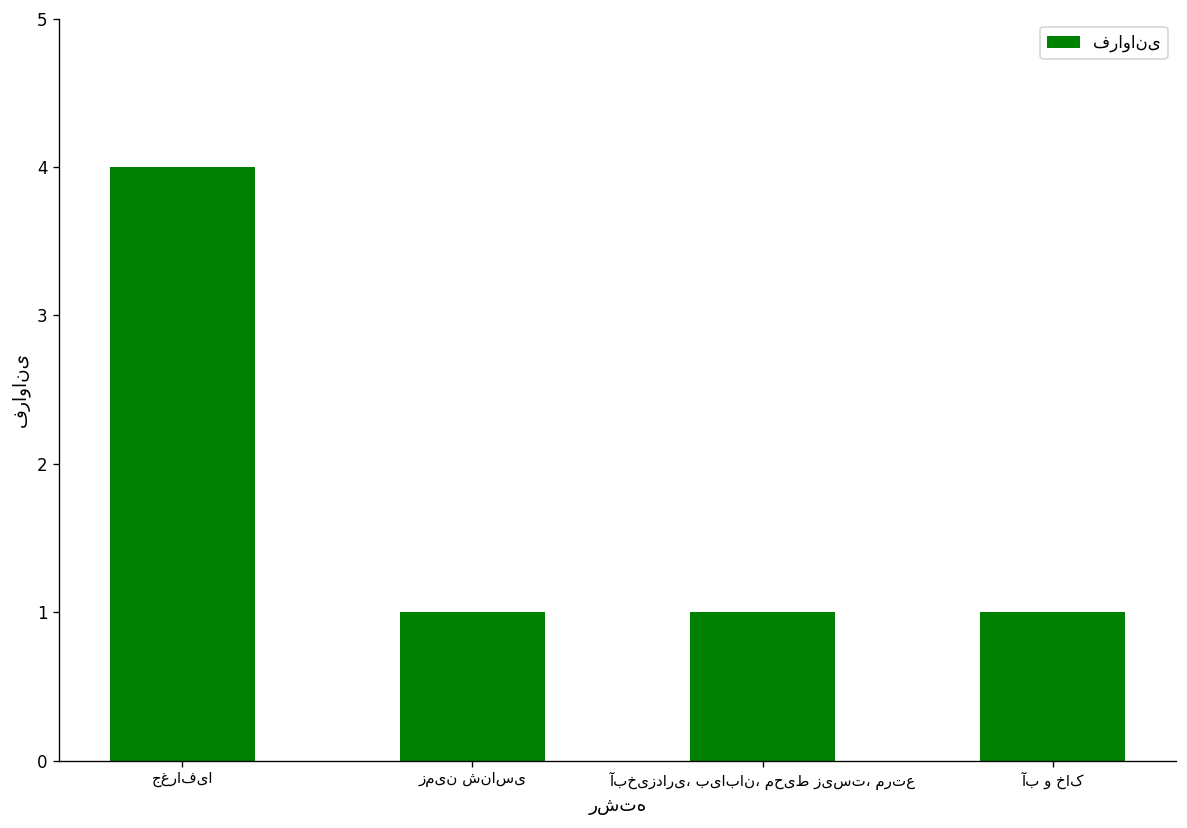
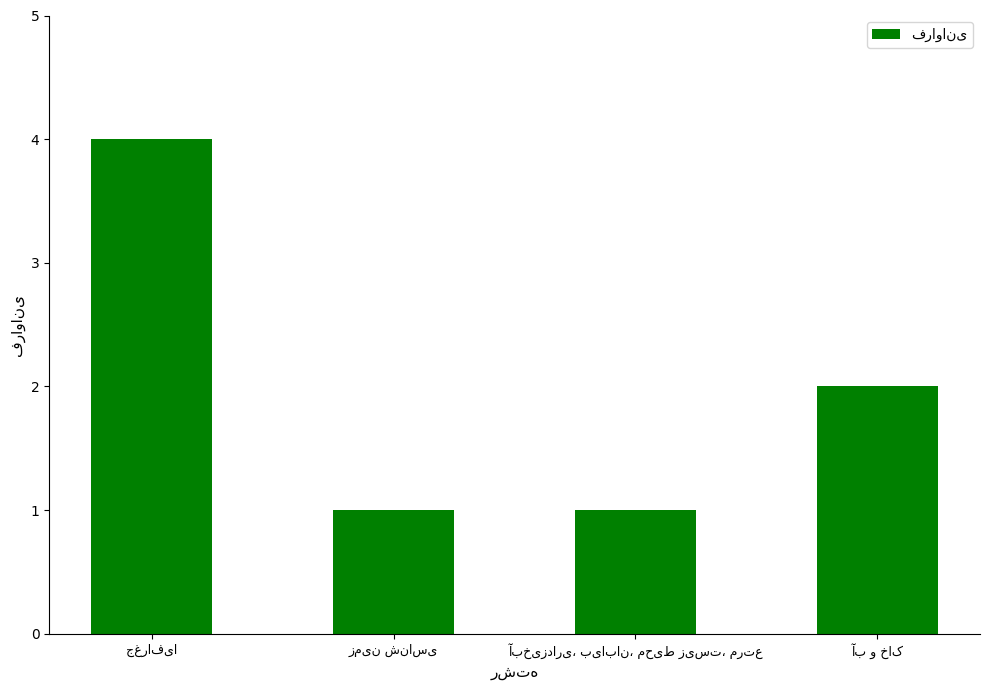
  {
    "جغرافیا": 4,
    "زمین شناسی": 1,
    "آبخیزداری، بیابان، محیط زیست، مرتع": 1,
-   "آب و خاک": 1
+   "آب و خاک": 2
  }
